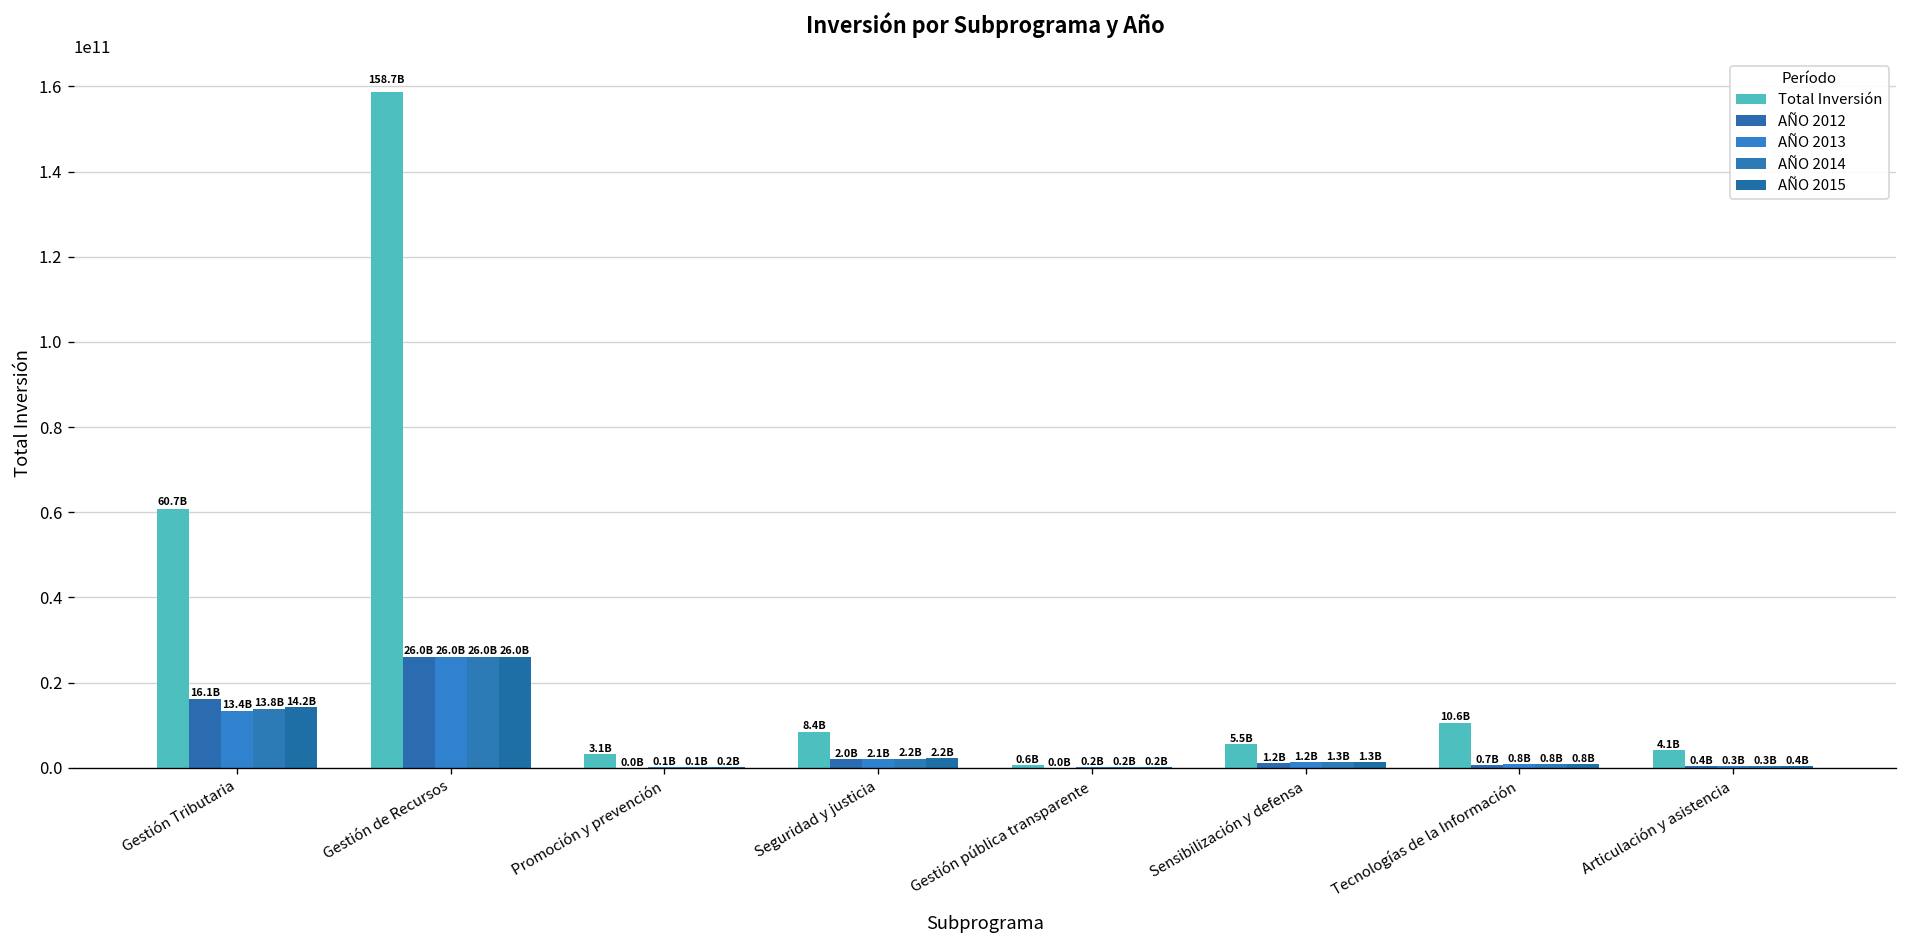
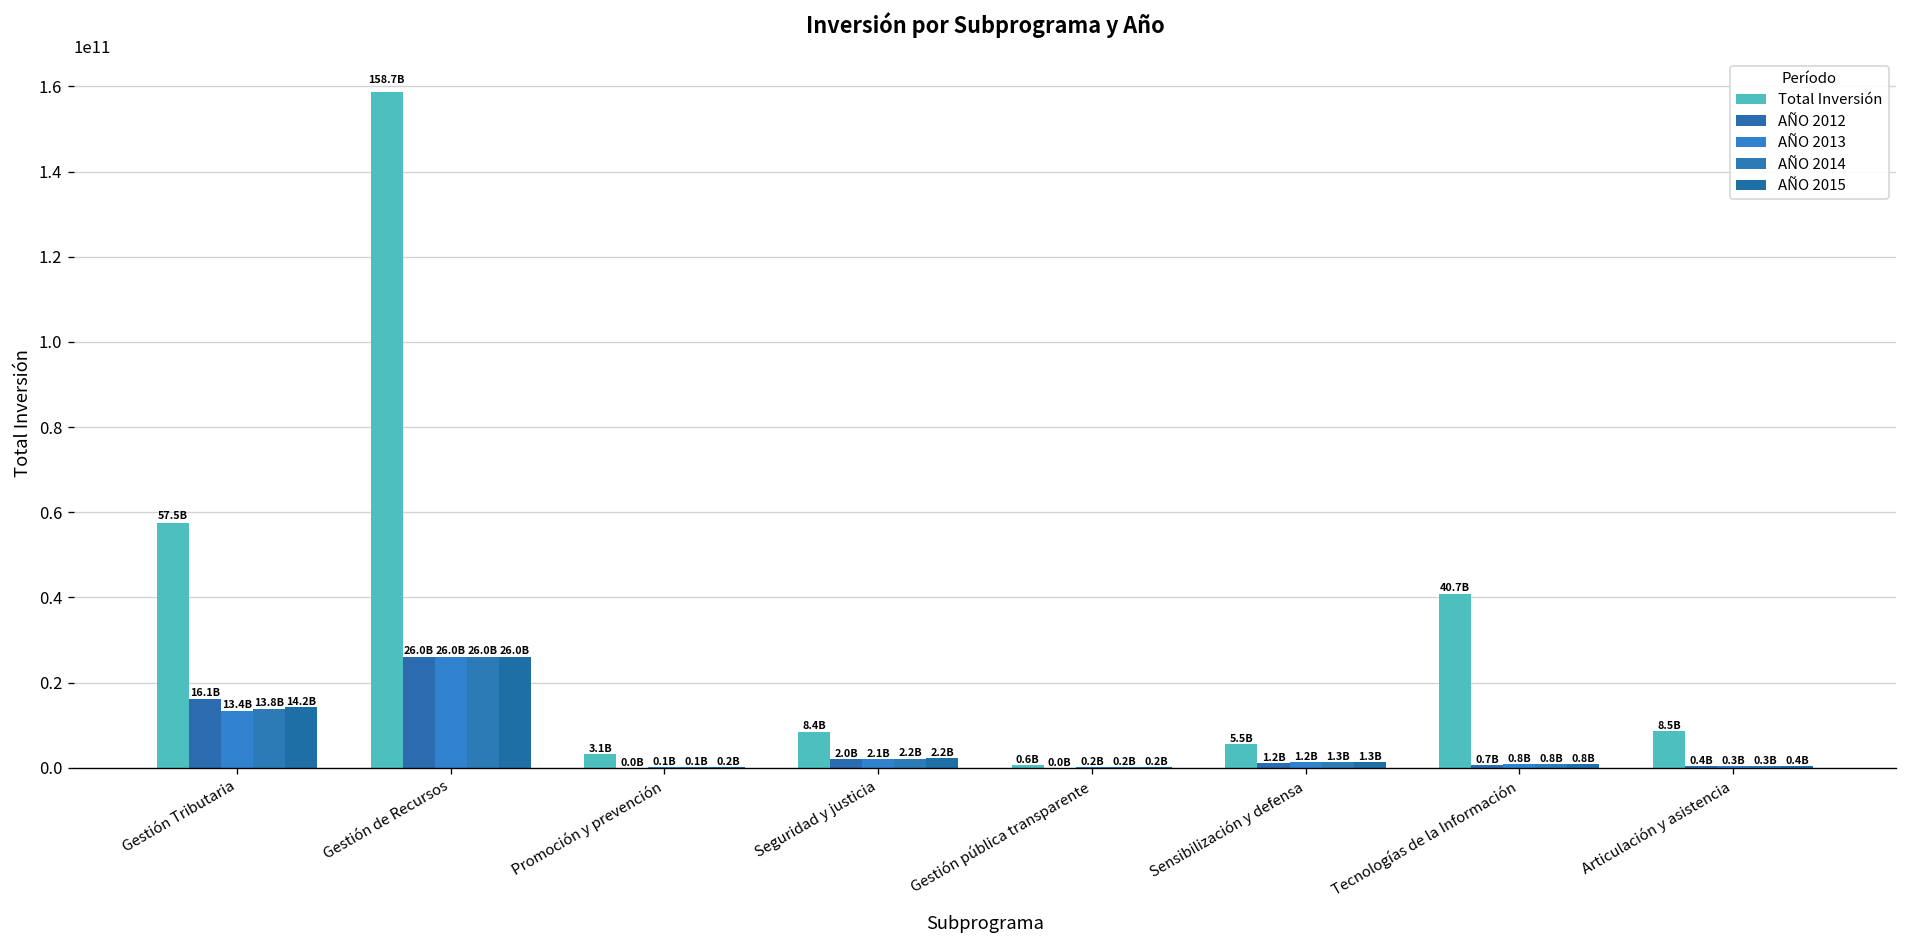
  {
    "Total Inversión": {
-     "Gestión Tributaria": "60.7B",
+     "Gestión Tributaria": "57.5B",
      "Gestión de Recursos": "158.7B",
      "Promoción y prevención": "3.1B",
      "Seguridad y justicia": "8.4B",
      "Gestión pública transparente": "0.6B",
      "Sensibilización y defensa": "5.5B",
-     "Tecnologías de la Información": "10.6B",
-     "Articulación y asistencia": "4.1B"
+     "Tecnologías de la Información": "40.7B",
+     "Articulación y asistencia": "8.5B"
    }
  }
